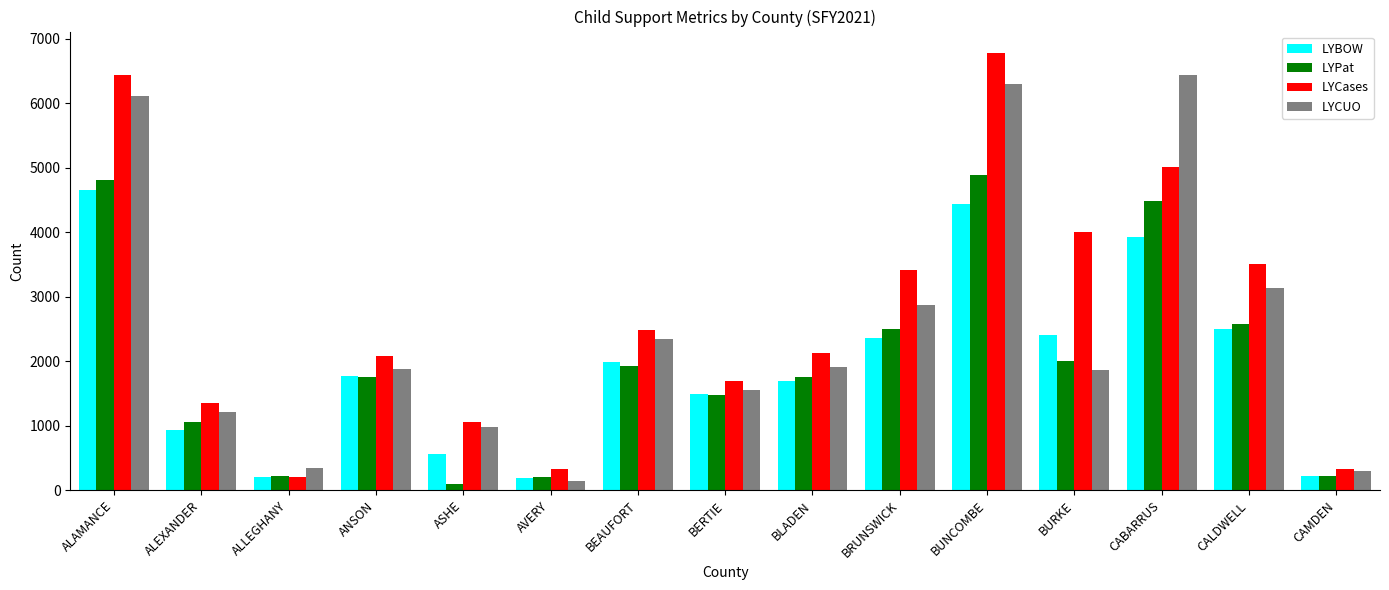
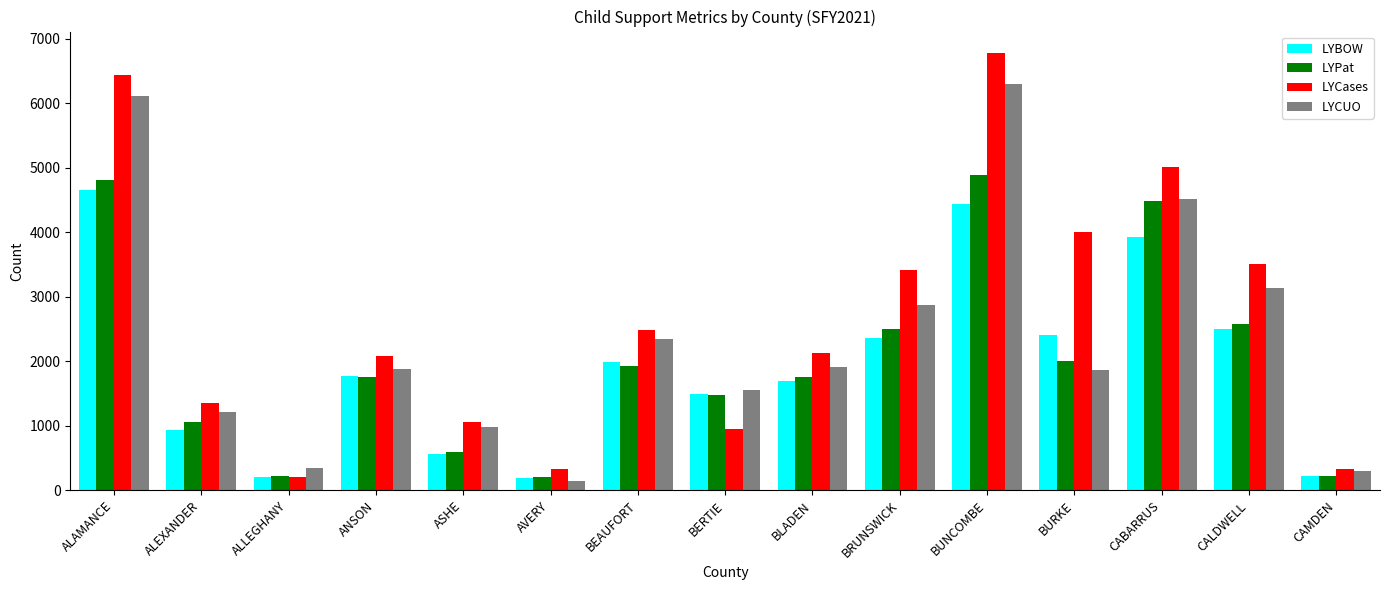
  {
    "LYBOW": {
      "ALAMANCE": 4700,
      "ALEXANDER": 900,
      "ALLEGHANY": 200,
      "ANSON": 1800,
      "ASHE": 600,
      "AVERY": 200,
      "BEAUFORT": 2000,
      "BERTIE": 1500,
      "BLADEN": 1700,
      "BRUNSWICK": 2400,
      "BUNCOMBE": 4400,
      "BURKE": 2400,
      "CABARRUS": 3900,
      "CALDWELL": 2500,
      "CAMDEN": 200
    },
    "LYPat": {
      "ALAMANCE": 4800,
      "ALEXANDER": 1100,
      "ALLEGHANY": 200,
      "ANSON": 1800,
-     "ASHE": 100,
+     "ASHE": 600,
      "AVERY": 200,
      "BEAUFORT": 1900,
      "BERTIE": 1500,
      "BLADEN": 1800,
      "BRUNSWICK": 2500,
      "BUNCOMBE": 4900,
      "BURKE": 2000,
      "CABARRUS": 4500,
      "CALDWELL": 2600,
      "CAMDEN": 200
    },
    "LYCases": {
      "ALAMANCE": 6400,
      "ALEXANDER": 1400,
      "ALLEGHANY": 200,
      "ANSON": 2100,
      "ASHE": 1100,
      "AVERY": 300,
      "BEAUFORT": 2500,
-     "BERTIE": 1700,
+     "BERTIE": 1000,
      "BLADEN": 2100,
      "BRUNSWICK": 3400,
      "BUNCOMBE": 6800,
      "BURKE": 4000,
      "CABARRUS": 5000,
      "CALDWELL": 3500,
      "CAMDEN": 300
    },
    "LYCUO": {
      "ALAMANCE": 6100,
      "ALEXANDER": 1200,
      "ALLEGHANY": 300,
      "ANSON": 1900,
      "ASHE": 1000,
      "AVERY": 100,
      "BEAUFORT": 2300,
      "BERTIE": 1600,
      "BLADEN": 1900,
      "BRUNSWICK": 2900,
      "BUNCOMBE": 6300,
      "BURKE": 1900,
-     "CABARRUS": 6400,
+     "CABARRUS": 4500,
      "CALDWELL": 3100,
      "CAMDEN": 300
    }
  }
